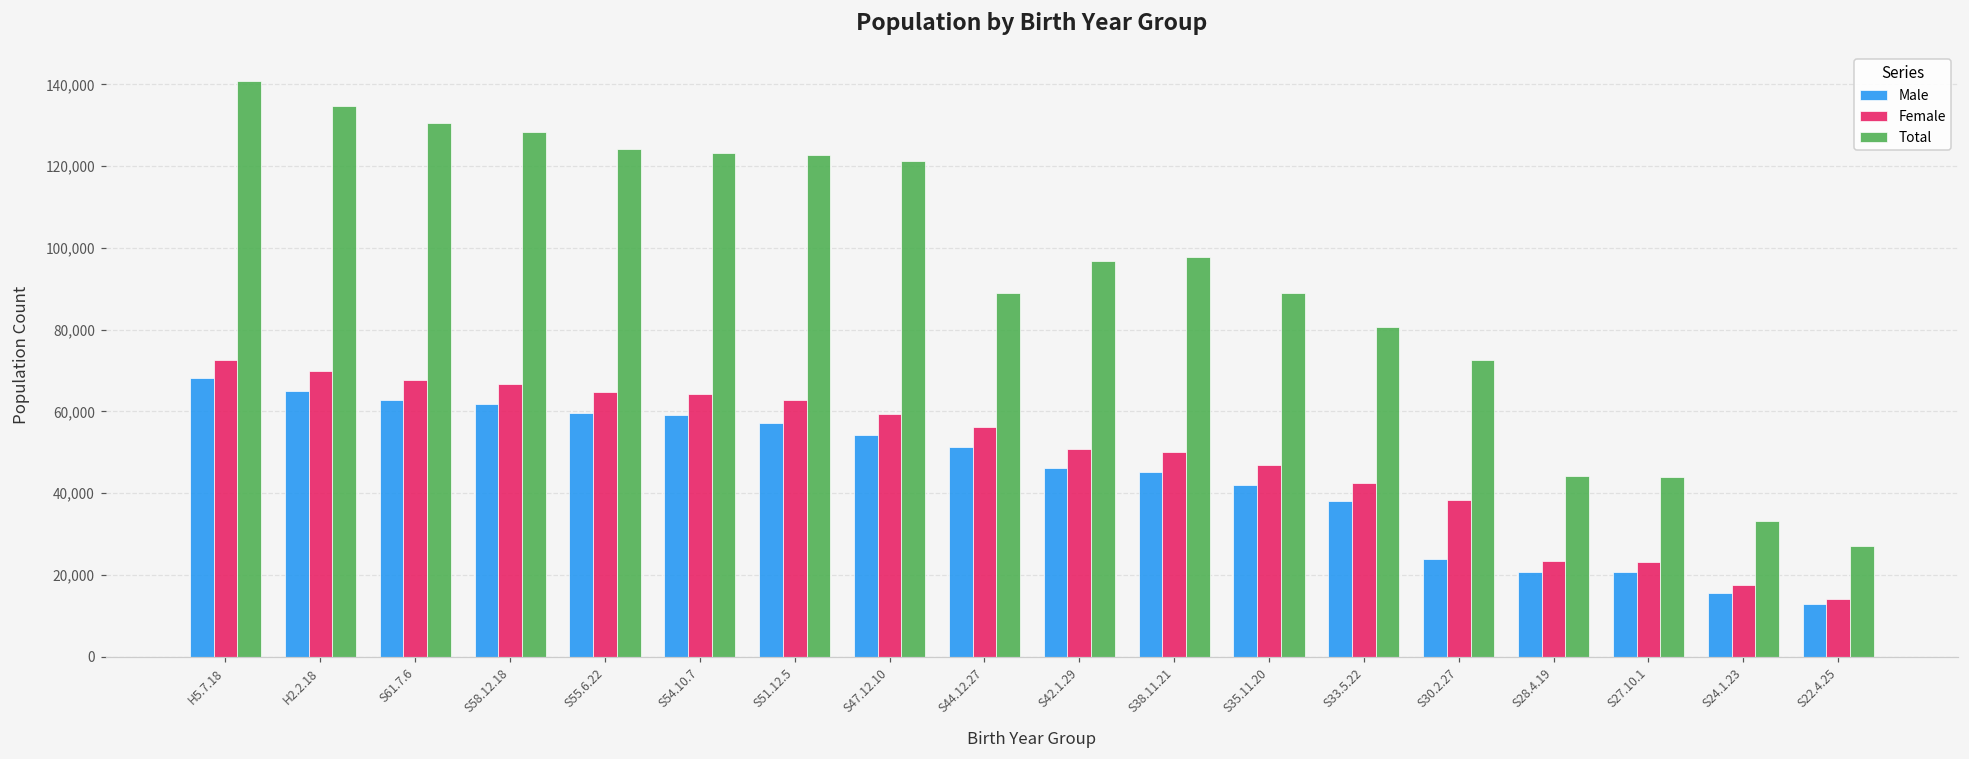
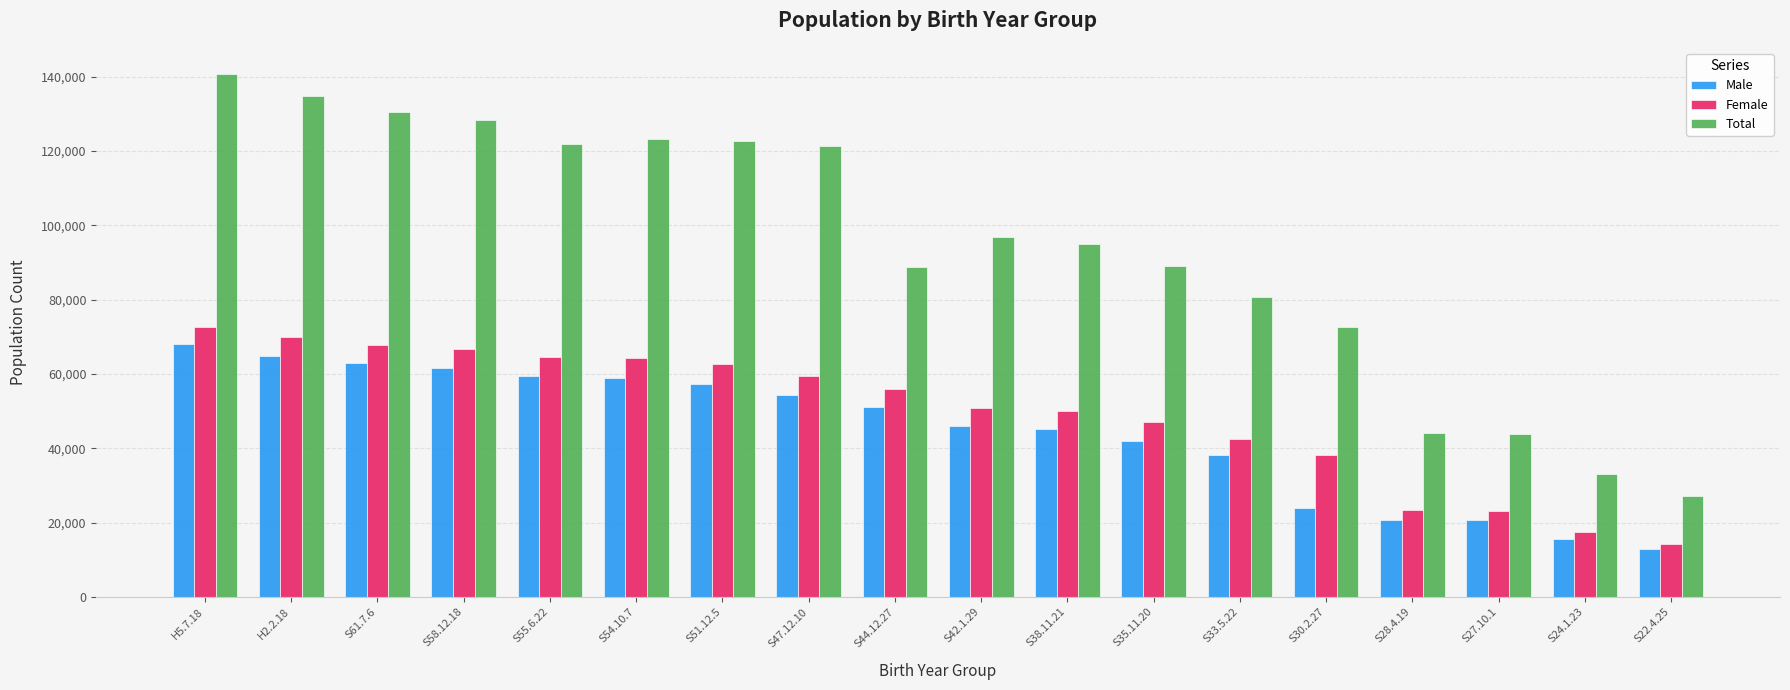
  {
    "Male": {
      "H5.7.18": "68,000",
      "H2.2.18": "65,000",
      "S61.7.6": "63,000",
      "S58.12.18": "62,000",
      "S55.6.22": "60,000",
      "S54.10.7": "59,000",
      "S51.12.5": "57,000",
      "S47.12.10": "54,000",
      "S44.12.27": "51,000",
      "S42.1.29": "46,000",
      "S38.11.21": "45,000",
      "S35.11.20": "42,000",
      "S33.5.22": "38,000",
      "S30.2.27": "24,000",
      "S28.4.19": "21,000",
      "S27.10.1": "21,000",
      "S24.1.23": "16,000",
      "S22.4.25": "13,000"
    },
    "Female": {
      "H5.7.18": "73,000",
      "H2.2.18": "70,000",
      "S61.7.6": "68,000",
      "S58.12.18": "67,000",
      "S55.6.22": "65,000",
      "S54.10.7": "64,000",
      "S51.12.5": "63,000",
      "S47.12.10": "59,000",
      "S44.12.27": "56,000",
      "S42.1.29": "51,000",
      "S38.11.21": "50,000",
      "S35.11.20": "47,000",
      "S33.5.22": "43,000",
      "S30.2.27": "38,000",
      "S28.4.19": "23,000",
      "S27.10.1": "23,000",
      "S24.1.23": "18,000",
      "S22.4.25": "14,000"
    },
    "Total": {
      "H5.7.18": "141,000",
      "H2.2.18": "135,000",
      "S61.7.6": "131,000",
      "S58.12.18": "128,000",
-     "S55.6.22": "124,000",
+     "S55.6.22": "122,000",
      "S54.10.7": "123,000",
      "S51.12.5": "123,000",
      "S47.12.10": "121,000",
      "S44.12.27": "89,000",
      "S42.1.29": "97,000",
-     "S38.11.21": "98,000",
+     "S38.11.21": "95,000",
      "S35.11.20": "89,000",
      "S33.5.22": "81,000",
      "S30.2.27": "73,000",
      "S28.4.19": "44,000",
      "S27.10.1": "44,000",
      "S24.1.23": "33,000",
      "S22.4.25": "27,000"
    }
  }
